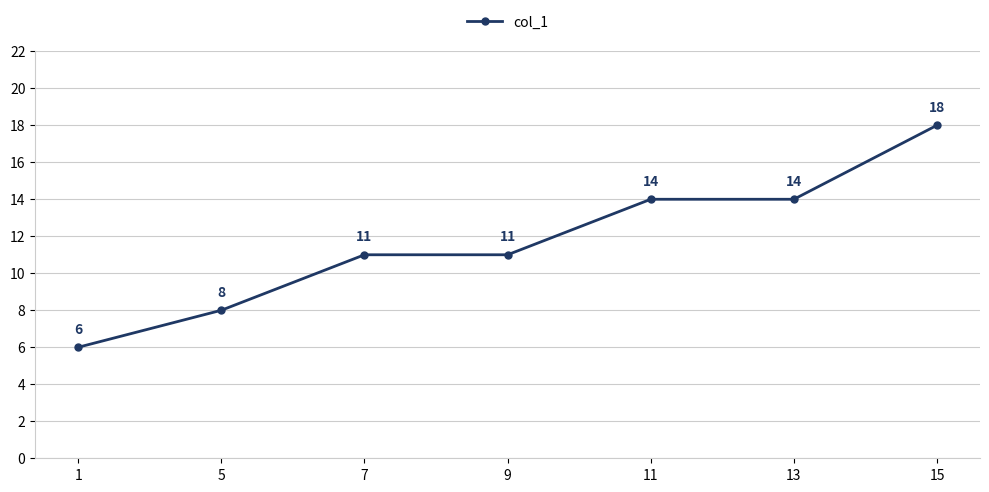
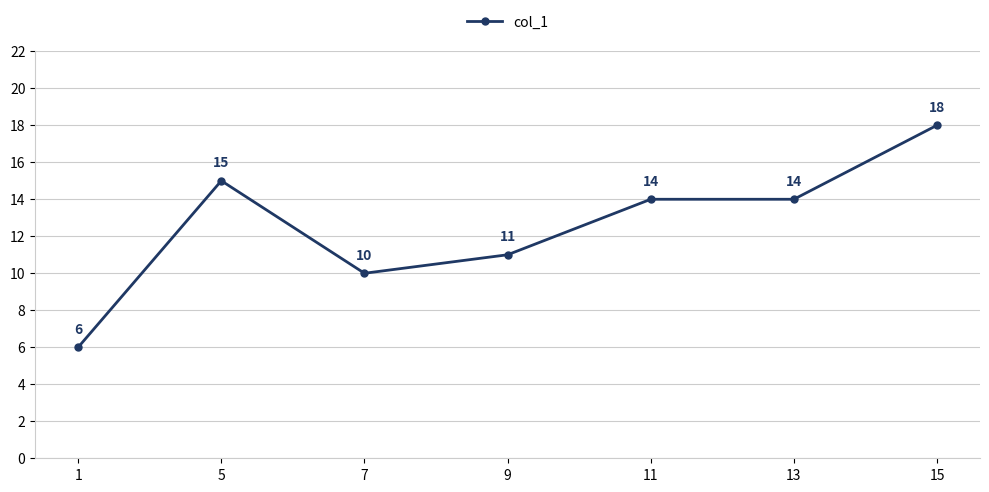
  {
    "1": 6,
-   "5": 8,
-   "7": 11,
+   "5": 15,
+   "7": 10,
    "9": 11,
    "11": 14,
    "13": 14,
    "15": 18
  }
